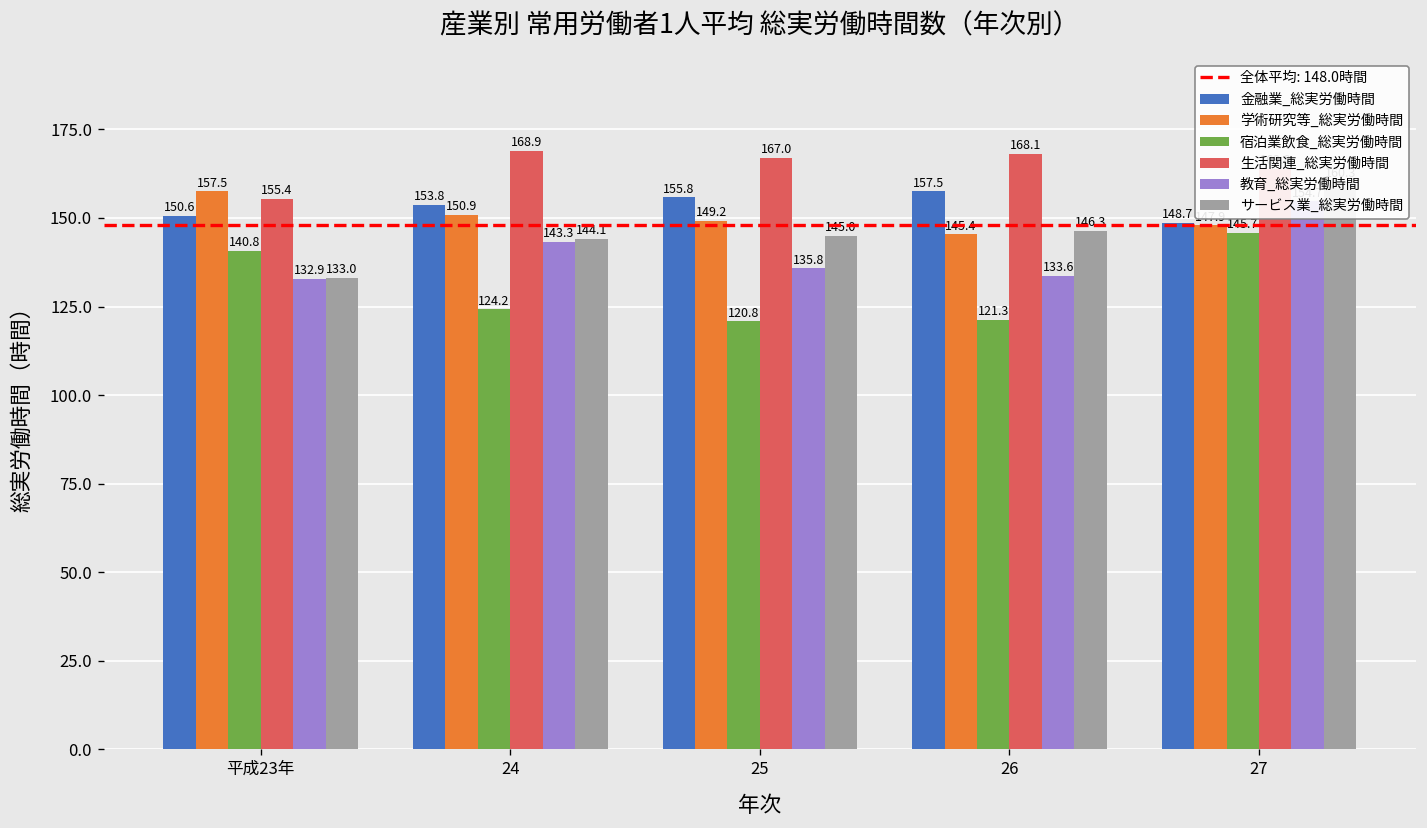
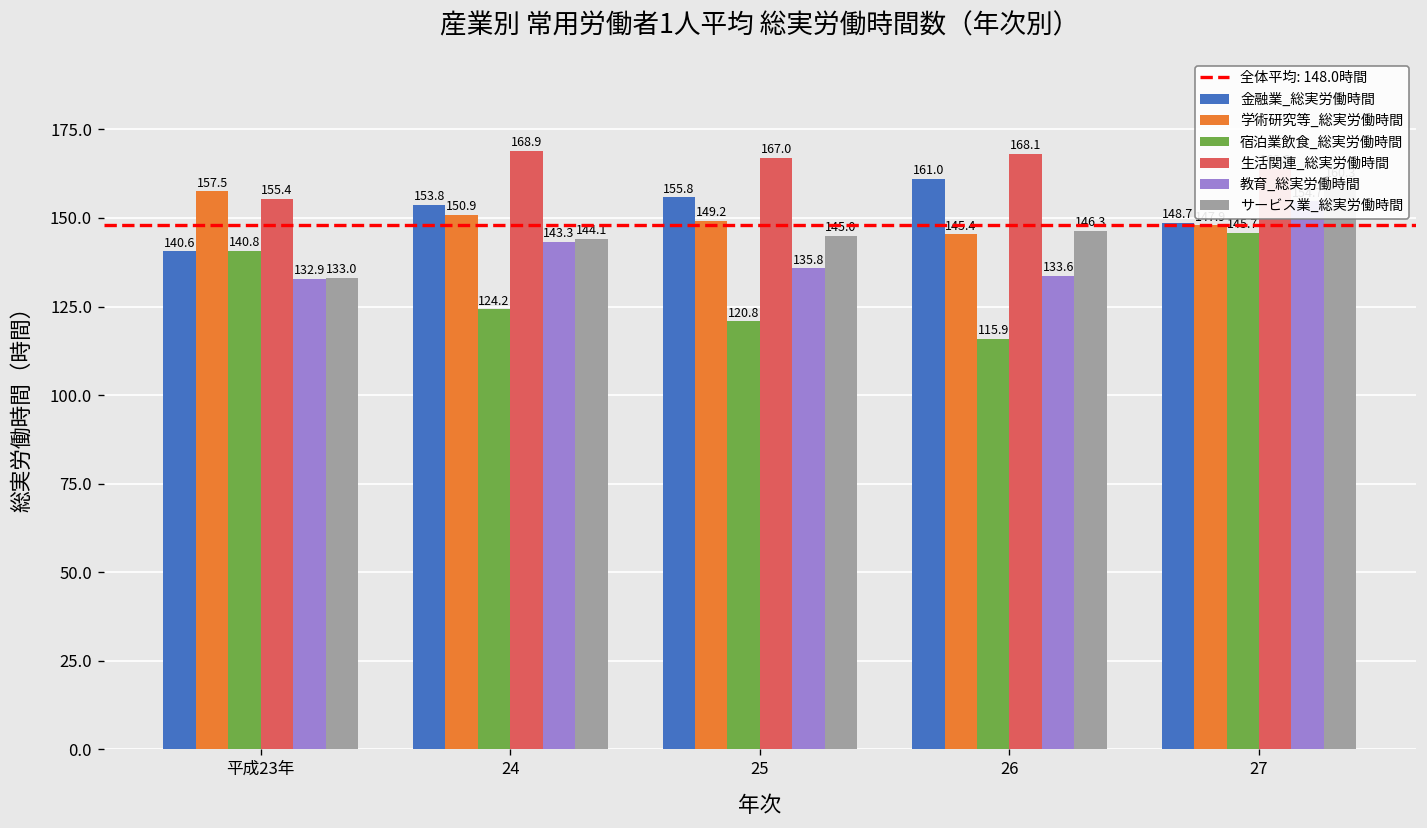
  {
    "金融業_総実労働時間": {
-     "平成23年": 150.6,
+     "平成23年": 140.6,
      "24": 153.8,
      "25": 155.8,
-     "26": 157.5,
+     "26": 161.0,
      "27": 148.7
    },
    "宿泊業飲食_総実労働時間": {
      "平成23年": 140.8,
      "24": 124.2,
      "25": 120.8,
-     "26": 121.3
+     "26": 115.9
    },
    "教育_総実労働時間": {
      "平成23年": 132.9,
      "24": 143.3,
      "25": 135.8,
      "26": 133.6
    },
    "サービス業_総実労働時間": {
      "平成23年": 133.0,
      "24": 144.1,
      "25": 145.0,
      "26": 146.3
    }
  }
